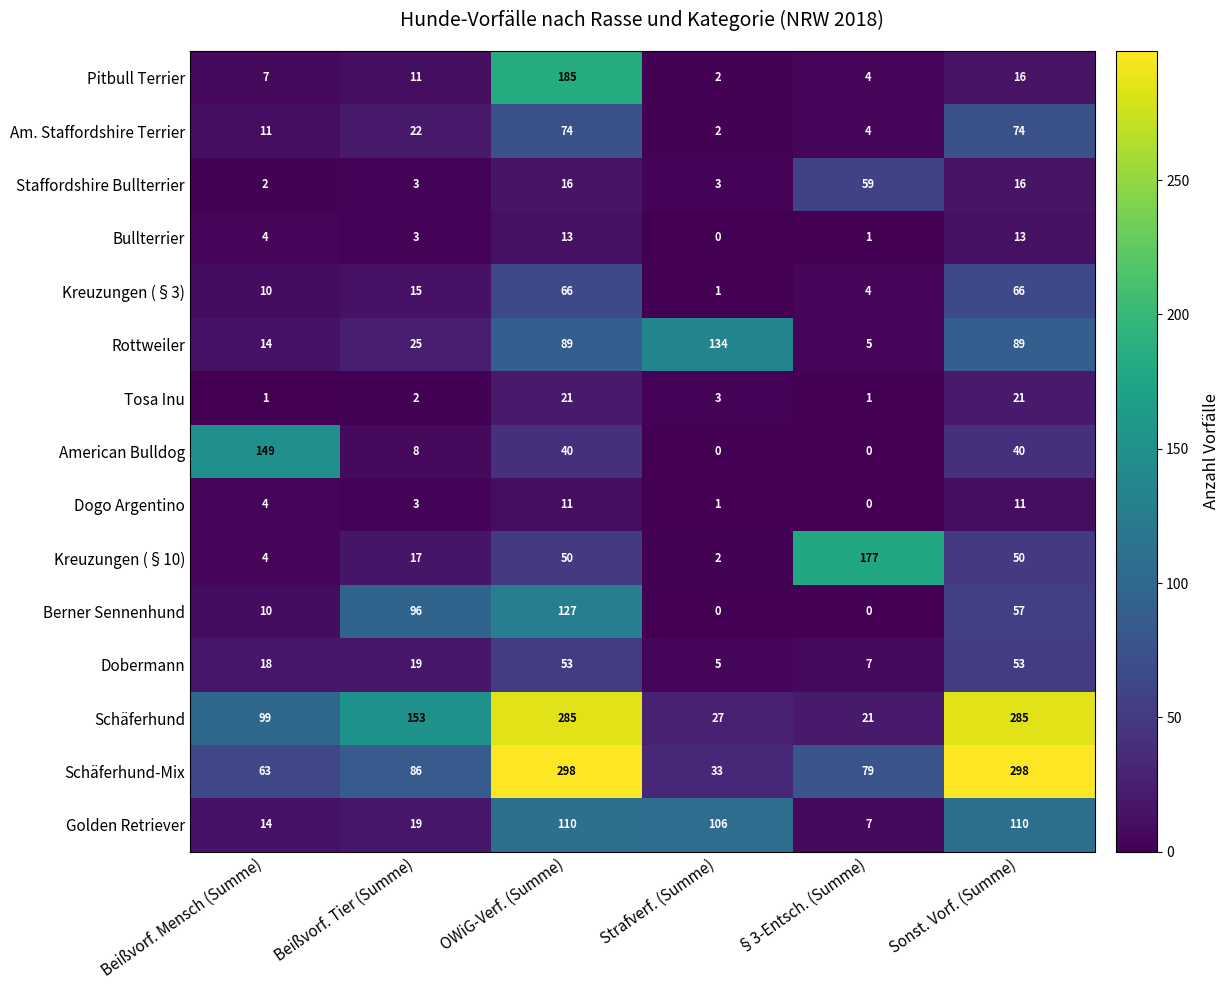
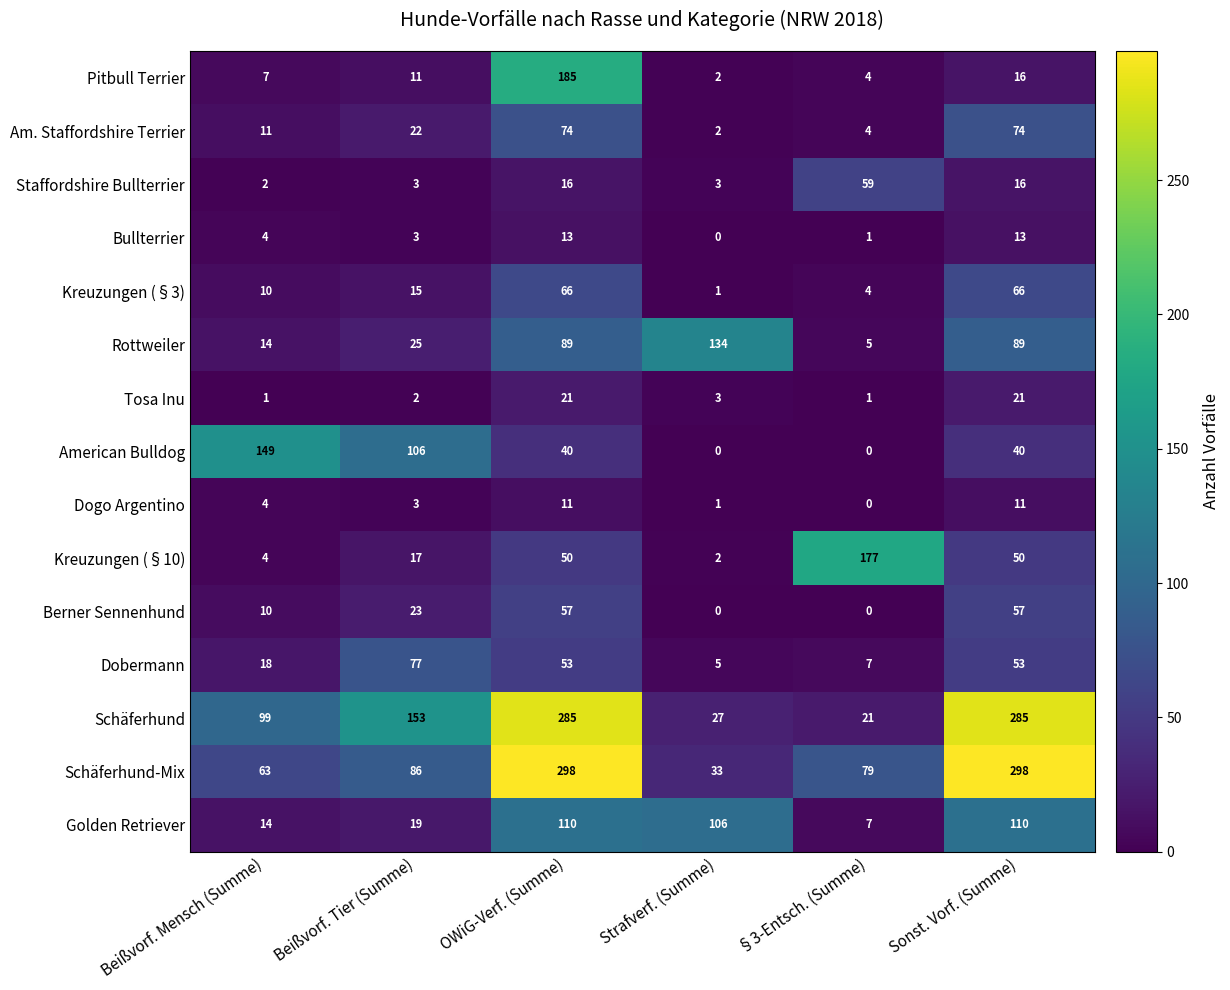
  {
    "Pitbull Terrier": {
      "Beißvorf. Mensch (Summe)": 7,
      "Beißvorf. Tier (Summe)": 11,
      "OWiG-Verf. (Summe)": 185,
      "Strafverf. (Summe)": 2,
      "§3-Entsch. (Summe)": 4,
      "Sonst. Vorf. (Summe)": 16
    },
    "Am. Staffordshire Terrier": {
      "Beißvorf. Mensch (Summe)": 11,
      "Beißvorf. Tier (Summe)": 22,
      "OWiG-Verf. (Summe)": 74,
      "Strafverf. (Summe)": 2,
      "§3-Entsch. (Summe)": 4,
      "Sonst. Vorf. (Summe)": 74
    },
    "Staffordshire Bullterrier": {
      "Beißvorf. Mensch (Summe)": 2,
      "Beißvorf. Tier (Summe)": 3,
      "OWiG-Verf. (Summe)": 16,
      "Strafverf. (Summe)": 3,
      "§3-Entsch. (Summe)": 59,
      "Sonst. Vorf. (Summe)": 16
    },
    "Bullterrier": {
      "Beißvorf. Mensch (Summe)": 4,
      "Beißvorf. Tier (Summe)": 3,
      "OWiG-Verf. (Summe)": 13,
      "Strafverf. (Summe)": 0,
      "§3-Entsch. (Summe)": 1,
      "Sonst. Vorf. (Summe)": 13
    },
    "Kreuzungen (§3)": {
      "Beißvorf. Mensch (Summe)": 10,
      "Beißvorf. Tier (Summe)": 15,
      "OWiG-Verf. (Summe)": 66,
      "Strafverf. (Summe)": 1,
      "§3-Entsch. (Summe)": 4,
      "Sonst. Vorf. (Summe)": 66
    },
    "Rottweiler": {
      "Beißvorf. Mensch (Summe)": 14,
      "Beißvorf. Tier (Summe)": 25,
      "OWiG-Verf. (Summe)": 89,
      "Strafverf. (Summe)": 134,
      "§3-Entsch. (Summe)": 5,
      "Sonst. Vorf. (Summe)": 89
    },
    "Tosa Inu": {
      "Beißvorf. Mensch (Summe)": 1,
      "Beißvorf. Tier (Summe)": 2,
      "OWiG-Verf. (Summe)": 21,
      "Strafverf. (Summe)": 3,
      "§3-Entsch. (Summe)": 1,
      "Sonst. Vorf. (Summe)": 21
    },
    "American Bulldog": {
      "Beißvorf. Mensch (Summe)": 149,
-     "Beißvorf. Tier (Summe)": 8,
+     "Beißvorf. Tier (Summe)": 106,
      "OWiG-Verf. (Summe)": 40,
      "Strafverf. (Summe)": 0,
      "§3-Entsch. (Summe)": 0,
      "Sonst. Vorf. (Summe)": 40
    },
    "Dogo Argentino": {
      "Beißvorf. Mensch (Summe)": 4,
      "Beißvorf. Tier (Summe)": 3,
      "OWiG-Verf. (Summe)": 11,
      "Strafverf. (Summe)": 1,
      "§3-Entsch. (Summe)": 0,
      "Sonst. Vorf. (Summe)": 11
    },
    "Kreuzungen (§10)": {
      "Beißvorf. Mensch (Summe)": 4,
      "Beißvorf. Tier (Summe)": 17,
      "OWiG-Verf. (Summe)": 50,
      "Strafverf. (Summe)": 2,
      "§3-Entsch. (Summe)": 177,
      "Sonst. Vorf. (Summe)": 50
    },
    "Berner Sennenhund": {
      "Beißvorf. Mensch (Summe)": 10,
-     "Beißvorf. Tier (Summe)": 96,
-     "OWiG-Verf. (Summe)": 127,
+     "Beißvorf. Tier (Summe)": 23,
+     "OWiG-Verf. (Summe)": 57,
      "Strafverf. (Summe)": 0,
      "§3-Entsch. (Summe)": 0,
      "Sonst. Vorf. (Summe)": 57
    },
    "Dobermann": {
      "Beißvorf. Mensch (Summe)": 18,
-     "Beißvorf. Tier (Summe)": 19,
+     "Beißvorf. Tier (Summe)": 77,
      "OWiG-Verf. (Summe)": 53,
      "Strafverf. (Summe)": 5,
      "§3-Entsch. (Summe)": 7,
      "Sonst. Vorf. (Summe)": 53
    },
    "Schäferhund": {
      "Beißvorf. Mensch (Summe)": 99,
      "Beißvorf. Tier (Summe)": 153,
      "OWiG-Verf. (Summe)": 285,
      "Strafverf. (Summe)": 27,
      "§3-Entsch. (Summe)": 21,
      "Sonst. Vorf. (Summe)": 285
    },
    "Schäferhund-Mix": {
      "Beißvorf. Mensch (Summe)": 63,
      "Beißvorf. Tier (Summe)": 86,
      "OWiG-Verf. (Summe)": 298,
      "Strafverf. (Summe)": 33,
      "§3-Entsch. (Summe)": 79,
      "Sonst. Vorf. (Summe)": 298
    },
    "Golden Retriever": {
      "Beißvorf. Mensch (Summe)": 14,
      "Beißvorf. Tier (Summe)": 19,
      "OWiG-Verf. (Summe)": 110,
      "Strafverf. (Summe)": 106,
      "§3-Entsch. (Summe)": 7,
      "Sonst. Vorf. (Summe)": 110
    }
  }
